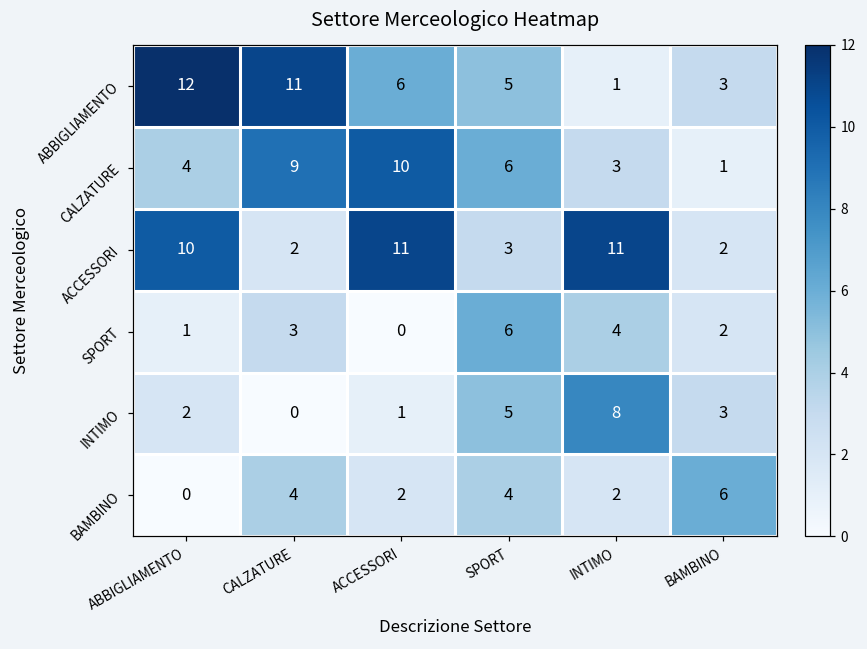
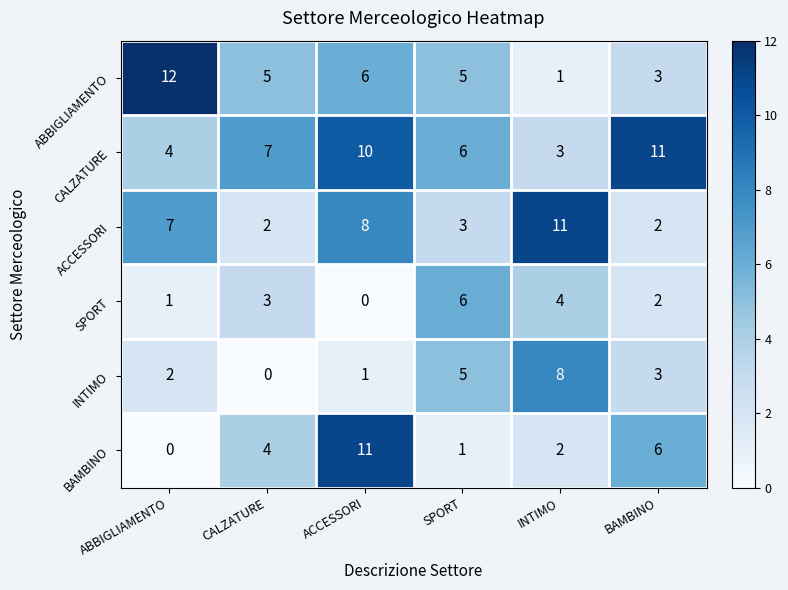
  {
    "ABBIGLIAMENTO": {
      "ABBIGLIAMENTO": 12,
-     "CALZATURE": 11,
+     "CALZATURE": 5,
      "ACCESSORI": 6,
      "SPORT": 5,
      "INTIMO": 1,
      "BAMBINO": 3
    },
    "CALZATURE": {
      "ABBIGLIAMENTO": 4,
-     "CALZATURE": 9,
+     "CALZATURE": 7,
      "ACCESSORI": 10,
      "SPORT": 6,
      "INTIMO": 3,
-     "BAMBINO": 1
+     "BAMBINO": 11
    },
    "ACCESSORI": {
-     "ABBIGLIAMENTO": 10,
+     "ABBIGLIAMENTO": 7,
      "CALZATURE": 2,
-     "ACCESSORI": 11,
+     "ACCESSORI": 8,
      "SPORT": 3,
      "INTIMO": 11,
      "BAMBINO": 2
    },
    "SPORT": {
      "ABBIGLIAMENTO": 1,
      "CALZATURE": 3,
      "ACCESSORI": 0,
      "SPORT": 6,
      "INTIMO": 4,
      "BAMBINO": 2
    },
    "INTIMO": {
      "ABBIGLIAMENTO": 2,
      "CALZATURE": 0,
      "ACCESSORI": 1,
      "SPORT": 5,
      "INTIMO": 8,
      "BAMBINO": 3
    },
    "BAMBINO": {
      "ABBIGLIAMENTO": 0,
      "CALZATURE": 4,
-     "ACCESSORI": 2,
-     "SPORT": 4,
+     "ACCESSORI": 11,
+     "SPORT": 1,
      "INTIMO": 2,
      "BAMBINO": 6
    }
  }
